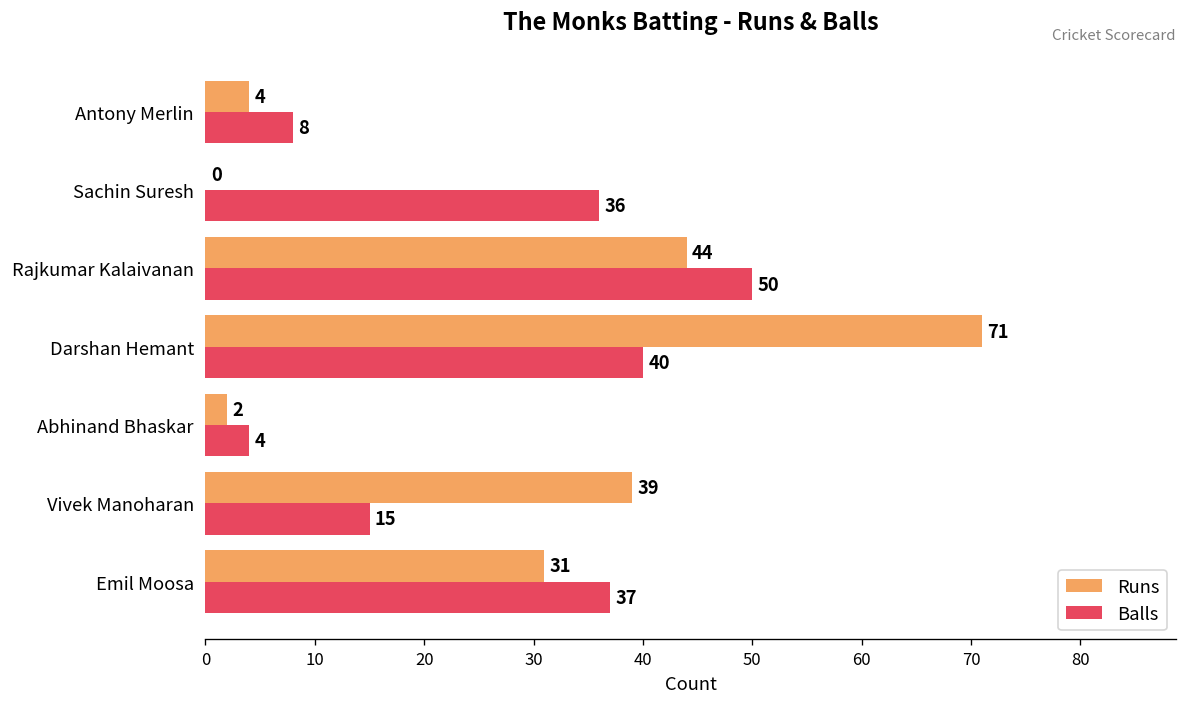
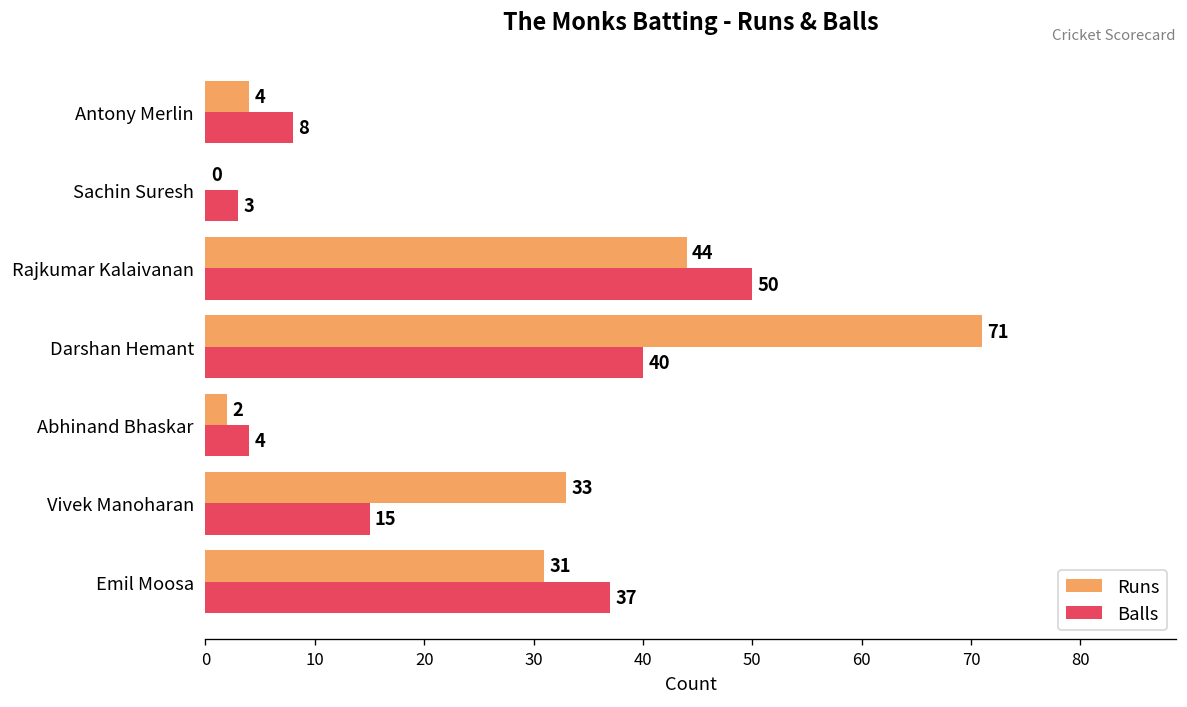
  {
    "Runs": {
      "Antony Merlin": 4,
      "Sachin Suresh": 0,
      "Rajkumar Kalaivanan": 44,
      "Darshan Hemant": 71,
      "Abhinand Bhaskar": 2,
-     "Vivek Manoharan": 39,
+     "Vivek Manoharan": 33,
      "Emil Moosa": 31
    },
    "Balls": {
      "Antony Merlin": 8,
-     "Sachin Suresh": 36,
+     "Sachin Suresh": 3,
      "Rajkumar Kalaivanan": 50,
      "Darshan Hemant": 40,
      "Abhinand Bhaskar": 4,
      "Vivek Manoharan": 15,
      "Emil Moosa": 37
    }
  }
